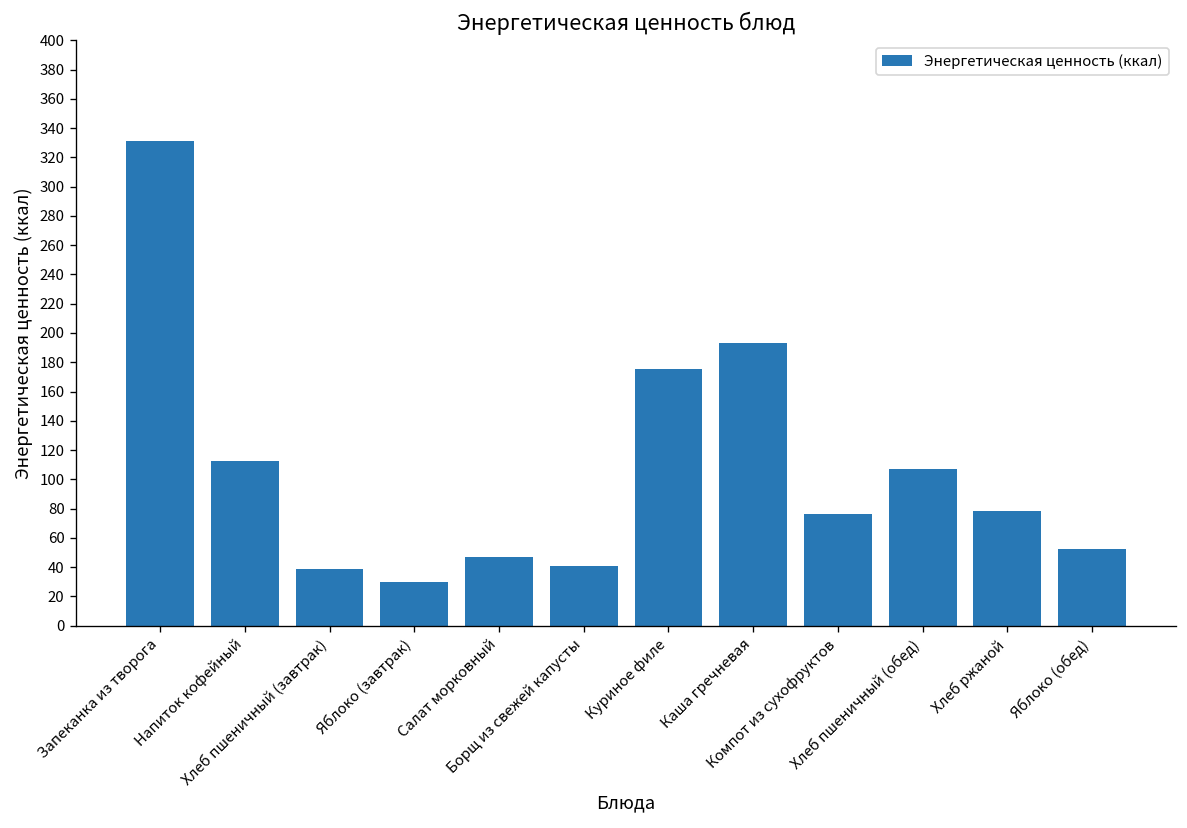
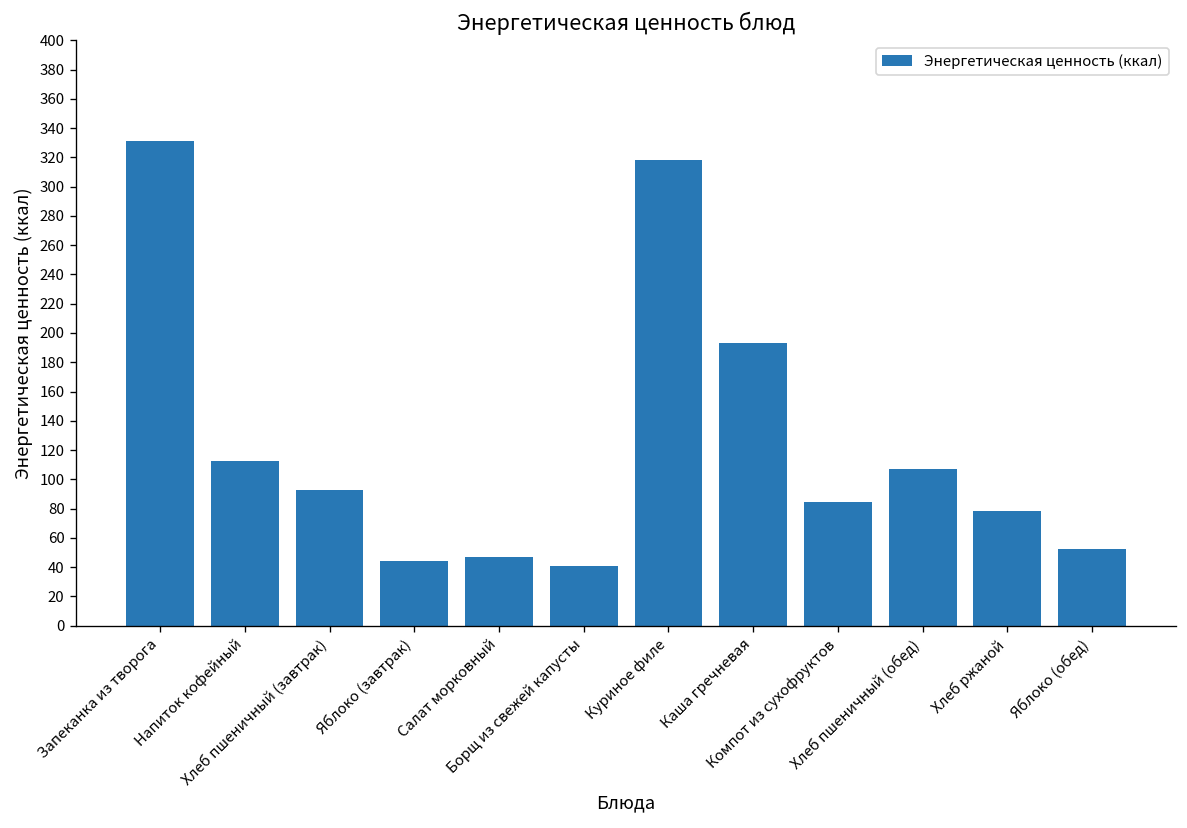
  {
    "Запеканка из творога": 331,
    "Напиток кофейный": 113,
-   "Хлеб пшеничный (завтрак)": 39,
-   "Яблоко (завтрак)": 30,
+   "Хлеб пшеничный (завтрак)": 93,
+   "Яблоко (завтрак)": 44,
    "Салат морковный": 47,
    "Борщ из свежей капусты": 41,
-   "Куриное филе": 176,
+   "Куриное филе": 318,
    "Каша гречневая": 193,
-   "Компот из сухофруктов": 76,
+   "Компот из сухофруктов": 84,
    "Хлеб пшеничный (обед)": 107,
    "Хлеб ржаной": 78,
    "Яблоко (обед)": 52
  }
